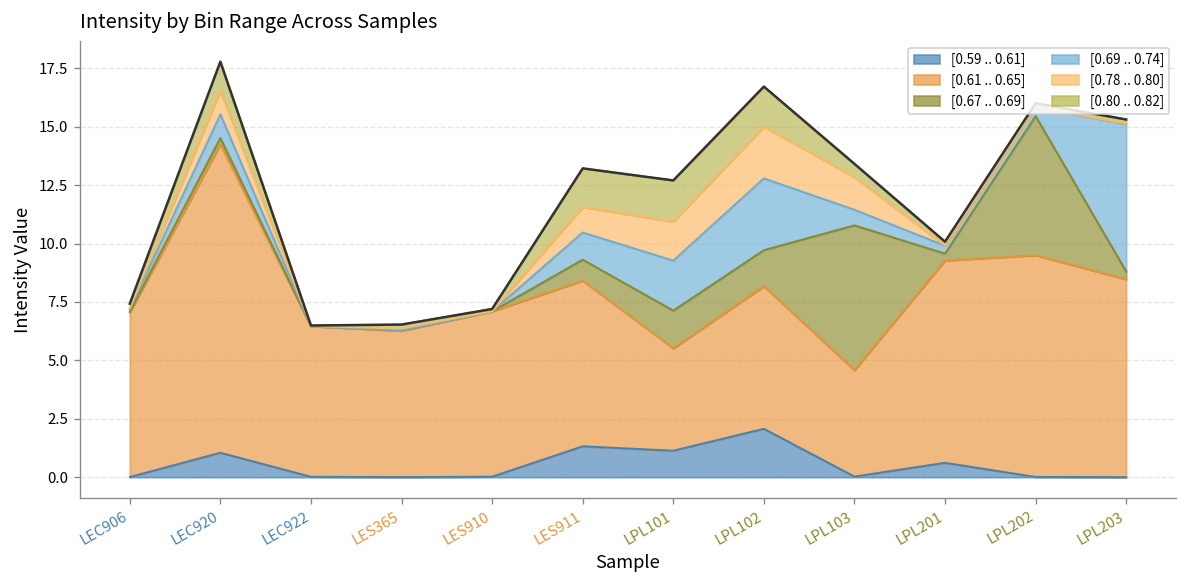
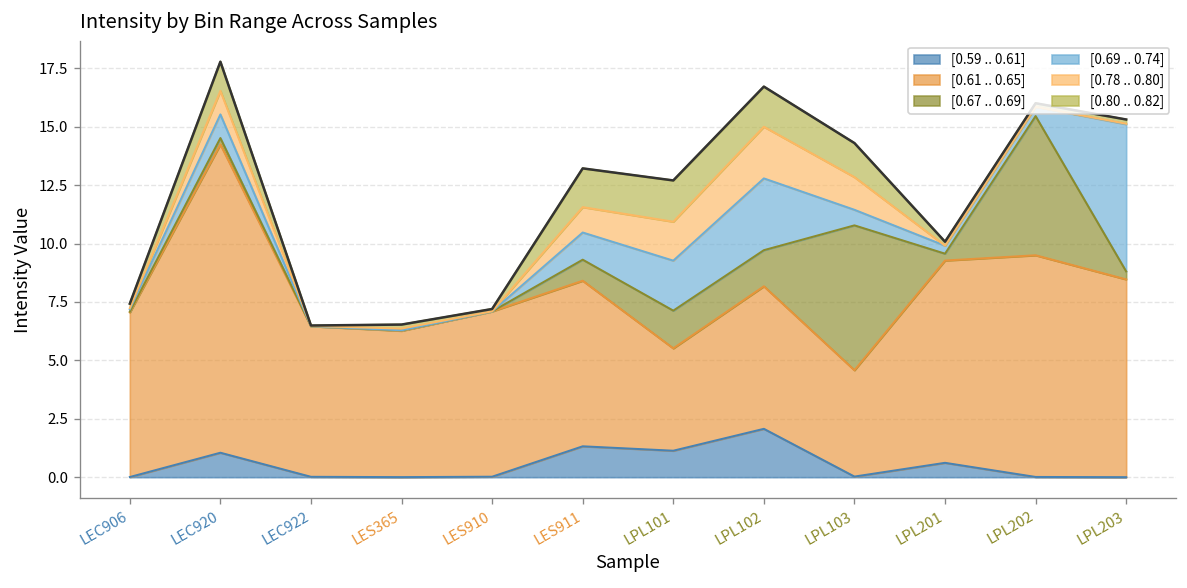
  {
    "[0.59 .. 0.61]": {
      "LEC906": 0.0,
      "LEC920": 1.0,
      "LEC922": 0.0,
      "LES365": 0.0,
      "LES910": 0.0,
      "LES911": 1.3,
      "LPL101": 1.1,
      "LPL102": 2.1,
      "LPL103": 0.0,
      "LPL201": 0.6,
      "LPL202": 0.0,
      "LPL203": 0.0
    },
    "[0.67 .. 0.69]": {
      "LEC920": 0.3,
      "LES911": 0.9,
      "LPL101": 1.6,
      "LPL102": 1.5,
      "LPL103": 6.2,
      "LPL201": 0.3,
      "LPL202": 6.0,
      "LPL203": 0.3
    },
    "[0.69 .. 0.74]": {
      "LEC920": 1.0,
      "LES911": 1.2,
      "LPL101": 2.1,
      "LPL102": 3.1,
      "LPL103": 0.7
    },
    "[0.80 .. 0.82]": {
      "LEC906": 0.2,
      "LEC920": 1.2,
      "LES365": 0.2,
      "LES911": 1.7,
      "LPL101": 1.8,
      "LPL102": 1.7,
-     "LPL103": 0.6,
+     "LPL103": 1.5,
      "LPL201": 0.2,
      "LPL203": 0.2
    }
  }
